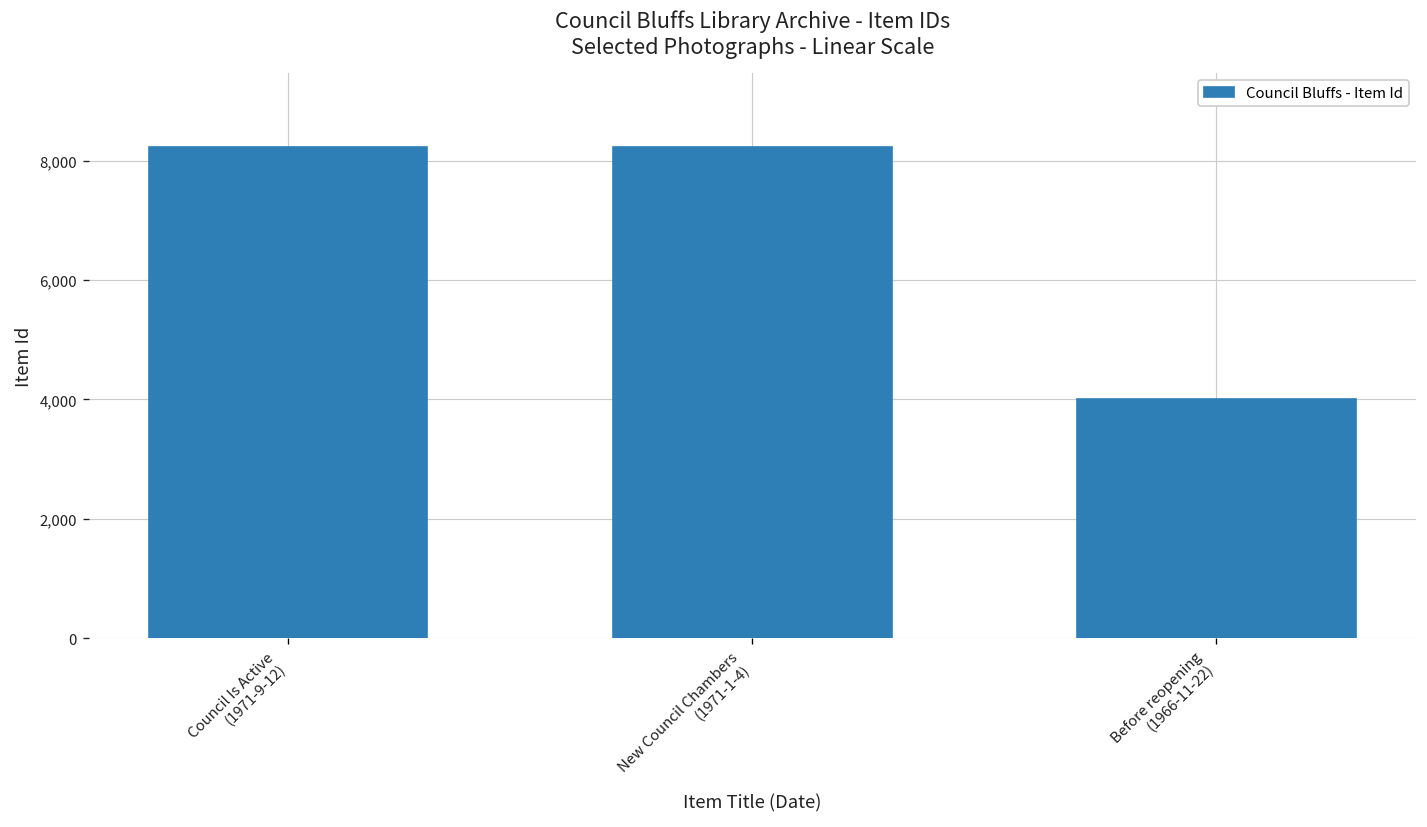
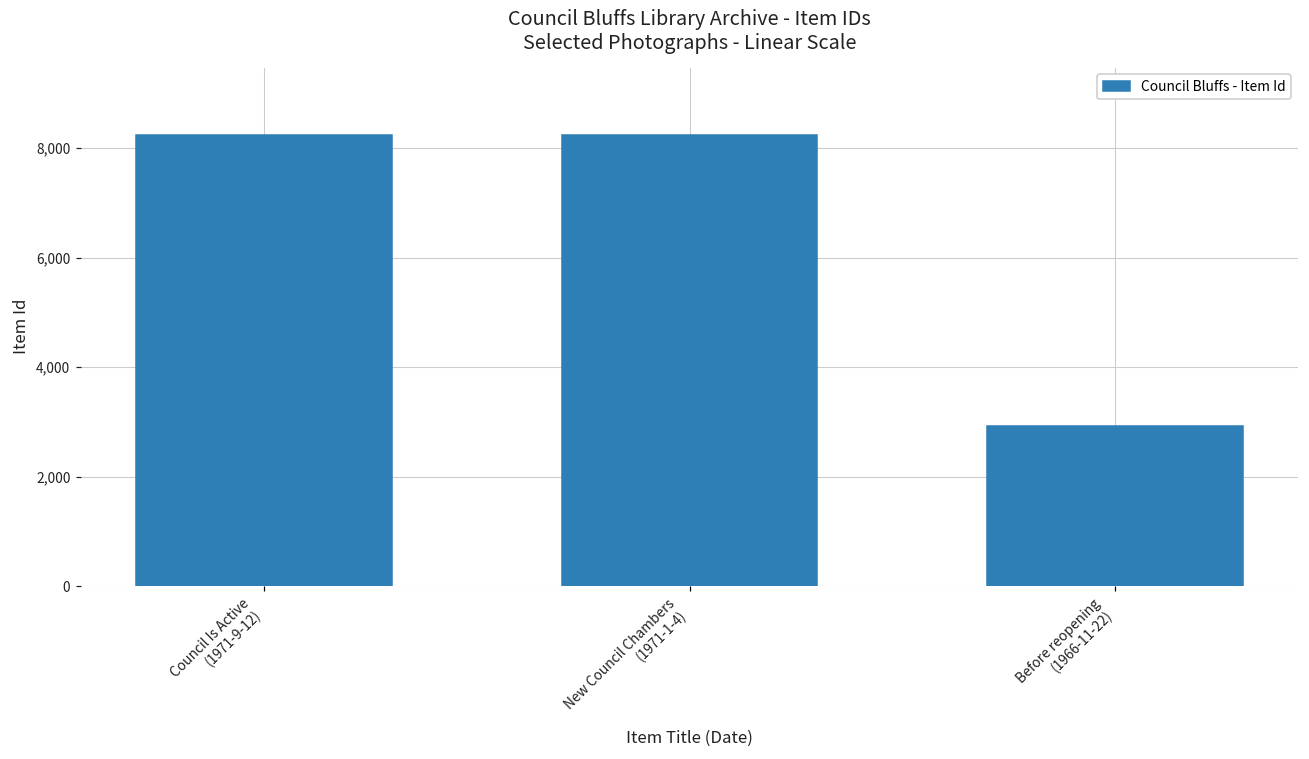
  {
    "Council Is Active (1971-9-12)": "8,200",
    "New Council Chambers (1971-1-4)": "8,200",
-   "Before reopening (1966-11-22)": "4,000"
+   "Before reopening (1966-11-22)": "2,900"
  }
